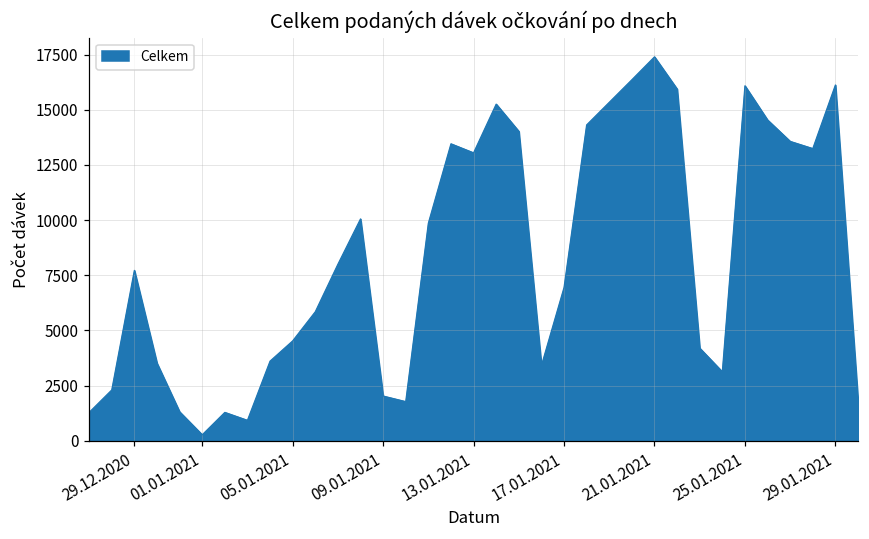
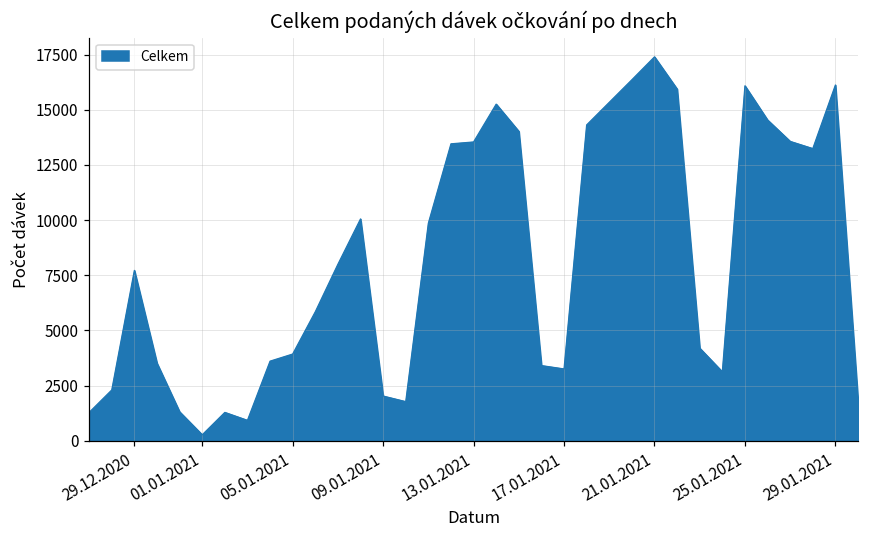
  {
    "29.12.2020": 7700,
    "01.01.2021": 300,
-   "05.01.2021": 4500,
+   "05.01.2021": 3900,
    "09.01.2021": 2000,
-   "13.01.2021": 13000,
-   "17.01.2021": 6900,
+   "13.01.2021": 13500,
+   "17.01.2021": 3300,
    "21.01.2021": 17400,
    "25.01.2021": 16100,
    "29.01.2021": 16100
  }
